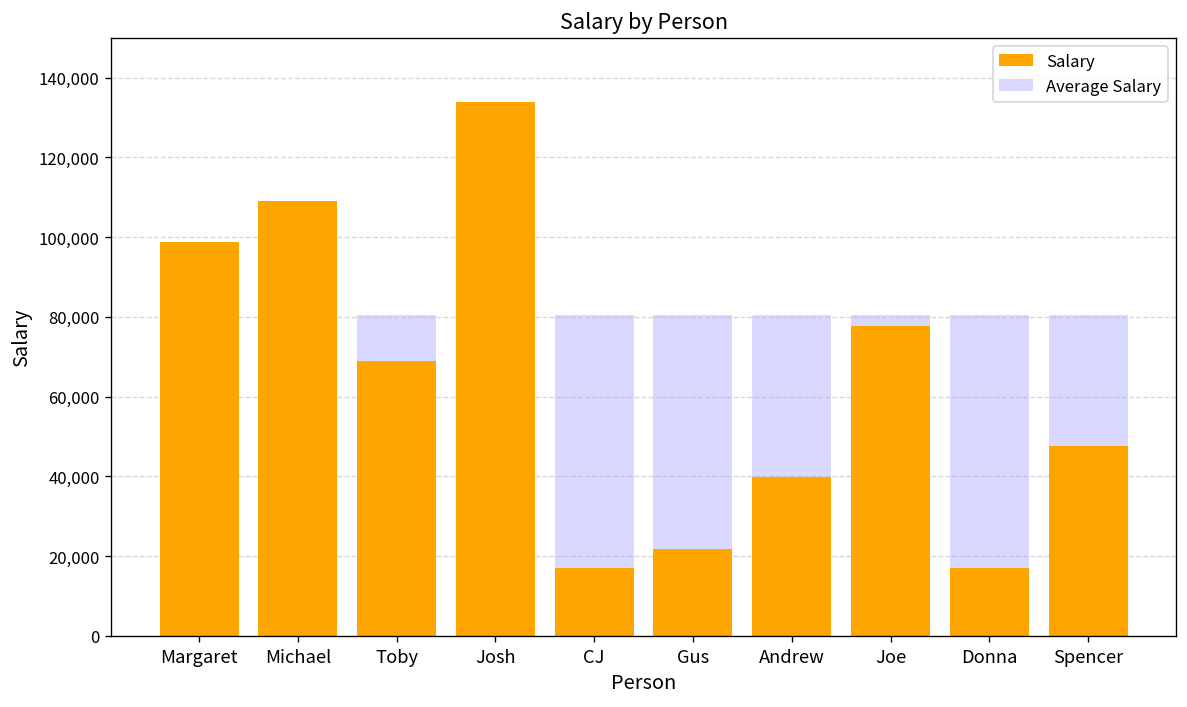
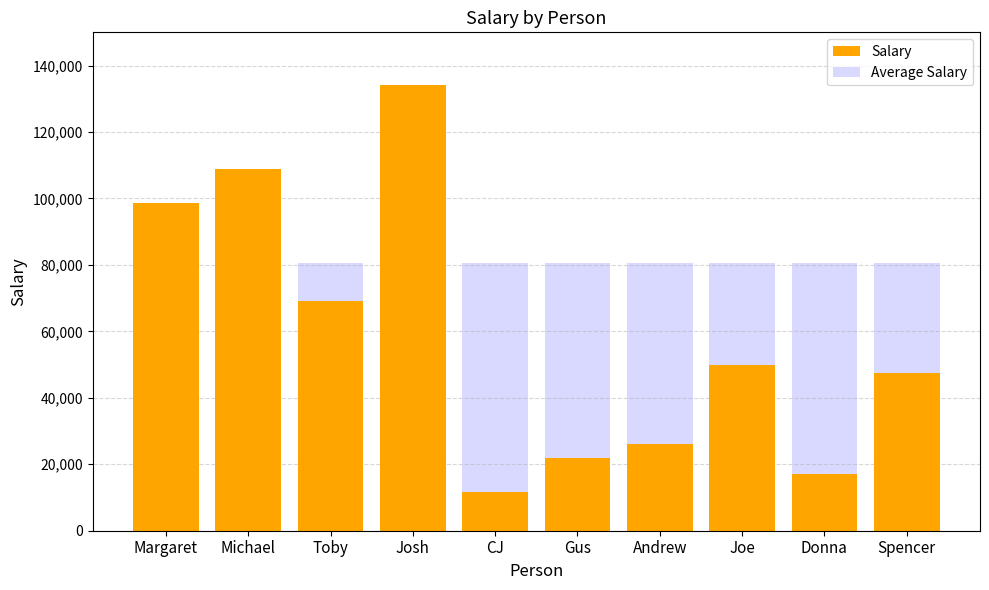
  {
    "Salary": {
      "Margaret": "99,000",
      "Michael": "109,000",
      "Josh": "134,000",
-     "CJ": "17,000",
-     "Andrew": "40,000",
-     "Joe": "78,000"
+     "CJ": "12,000",
+     "Andrew": "26,000",
+     "Joe": "50,000"
    },
    "Average Salary": {
      "Toby": "81,000",
      "CJ": "81,000",
      "Gus": "81,000",
      "Andrew": "81,000",
      "Joe": "81,000",
      "Donna": "81,000",
      "Spencer": "81,000"
    }
  }
